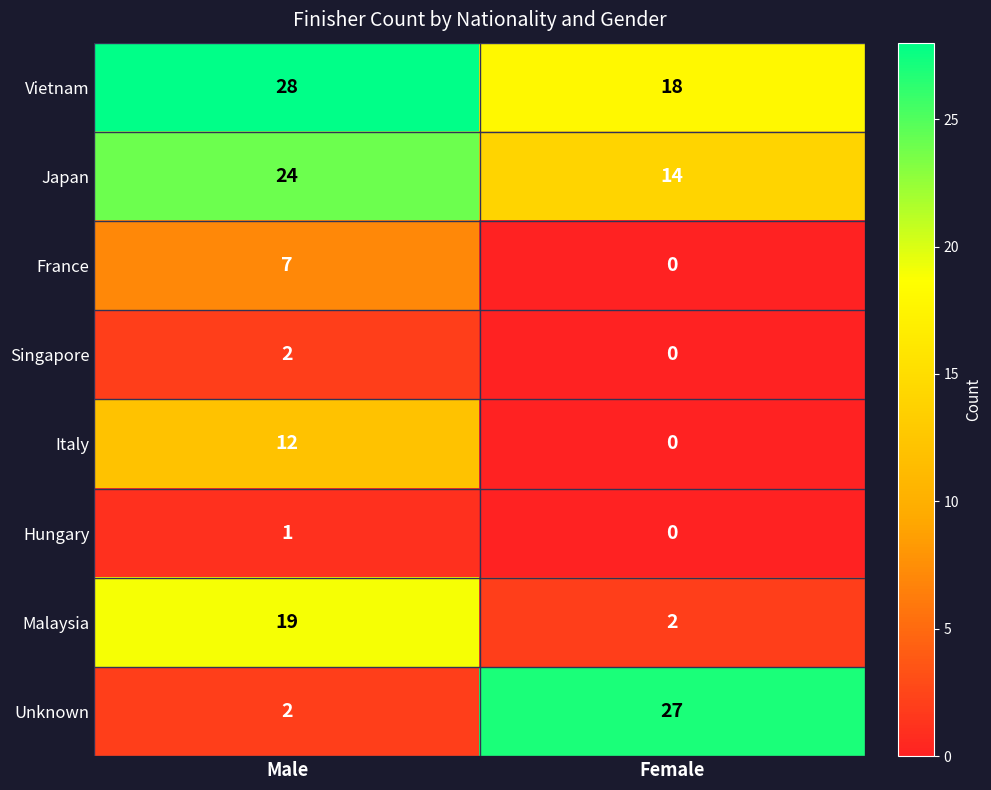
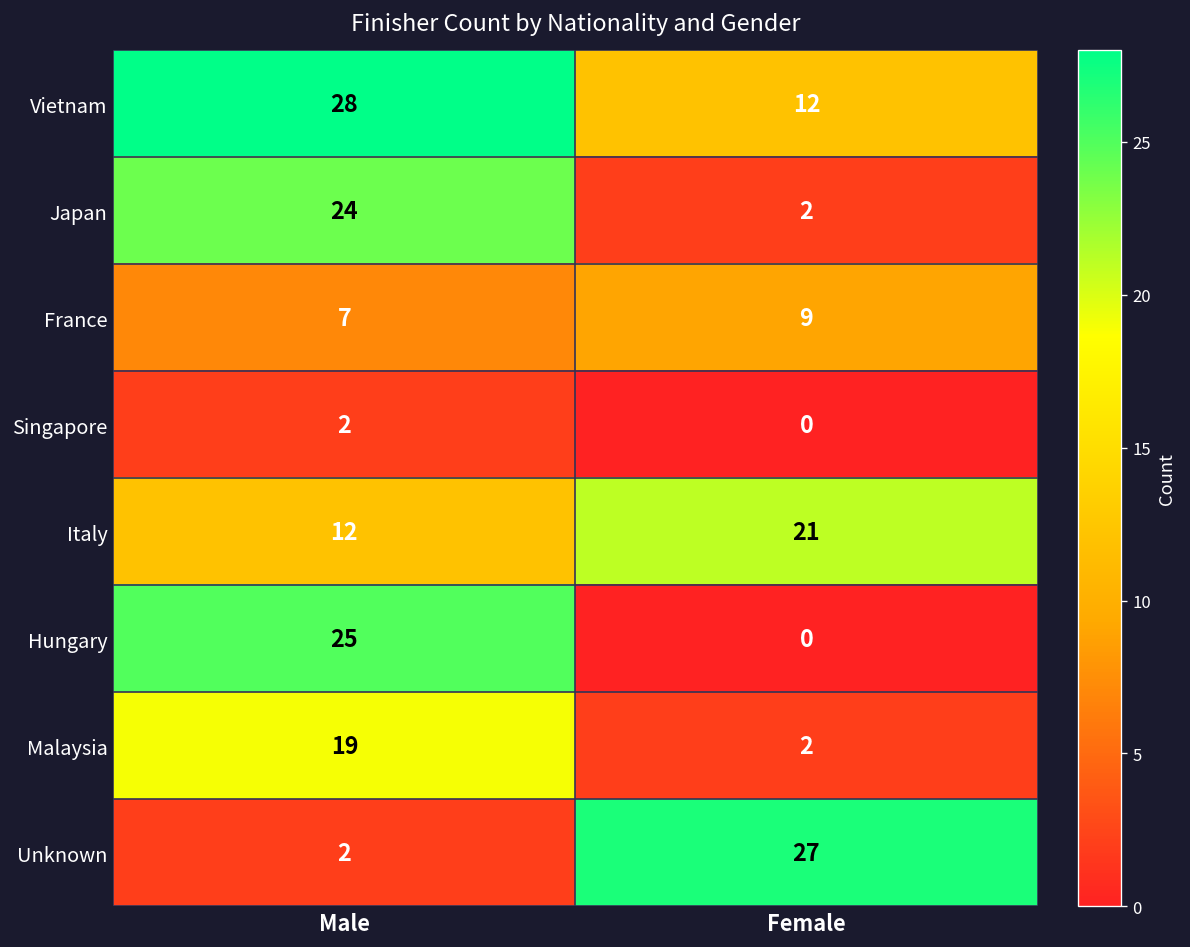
  {
    "Vietnam": {
      "Male": 28,
-     "Female": 18
+     "Female": 12
    },
    "Japan": {
      "Male": 24,
-     "Female": 14
+     "Female": 2
    },
    "France": {
      "Male": 7,
-     "Female": 0
+     "Female": 9
    },
    "Singapore": {
      "Male": 2,
      "Female": 0
    },
    "Italy": {
      "Male": 12,
-     "Female": 0
+     "Female": 21
    },
    "Hungary": {
-     "Male": 1,
+     "Male": 25,
      "Female": 0
    },
    "Malaysia": {
      "Male": 19,
      "Female": 2
    },
    "Unknown": {
      "Male": 2,
      "Female": 27
    }
  }
